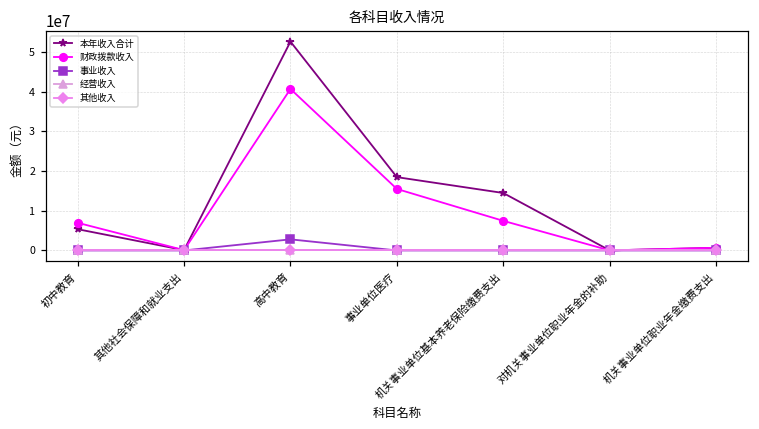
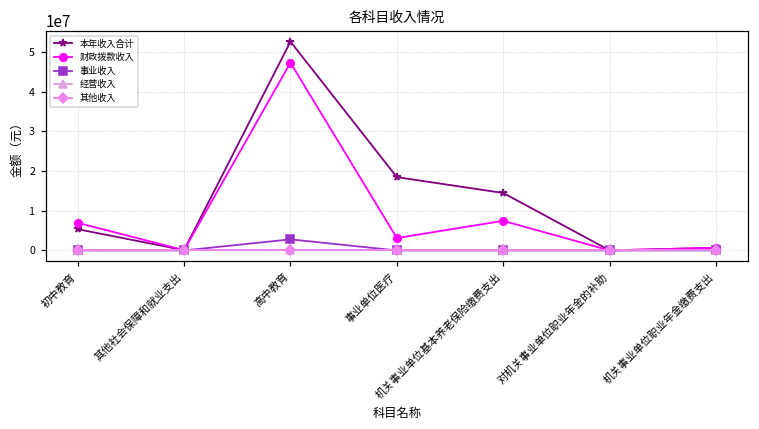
  {
    "本年收入合计": {
      "初中教育": 5000000,
      "高中教育": 53000000,
      "事业单位医疗": 18000000,
      "机关事业单位基本养老保险缴费支出": 14000000
    },
    "财政拨款收入": {
      "初中教育": 7000000,
-     "高中教育": 41000000,
-     "事业单位医疗": 16000000,
+     "高中教育": 47000000,
+     "事业单位医疗": 3000000,
      "机关事业单位基本养老保险缴费支出": 7000000
    },
    "事业收入": {
      "高中教育": 3000000
    },
    "其他收入": {
      "高中教育": 0
    }
  }
